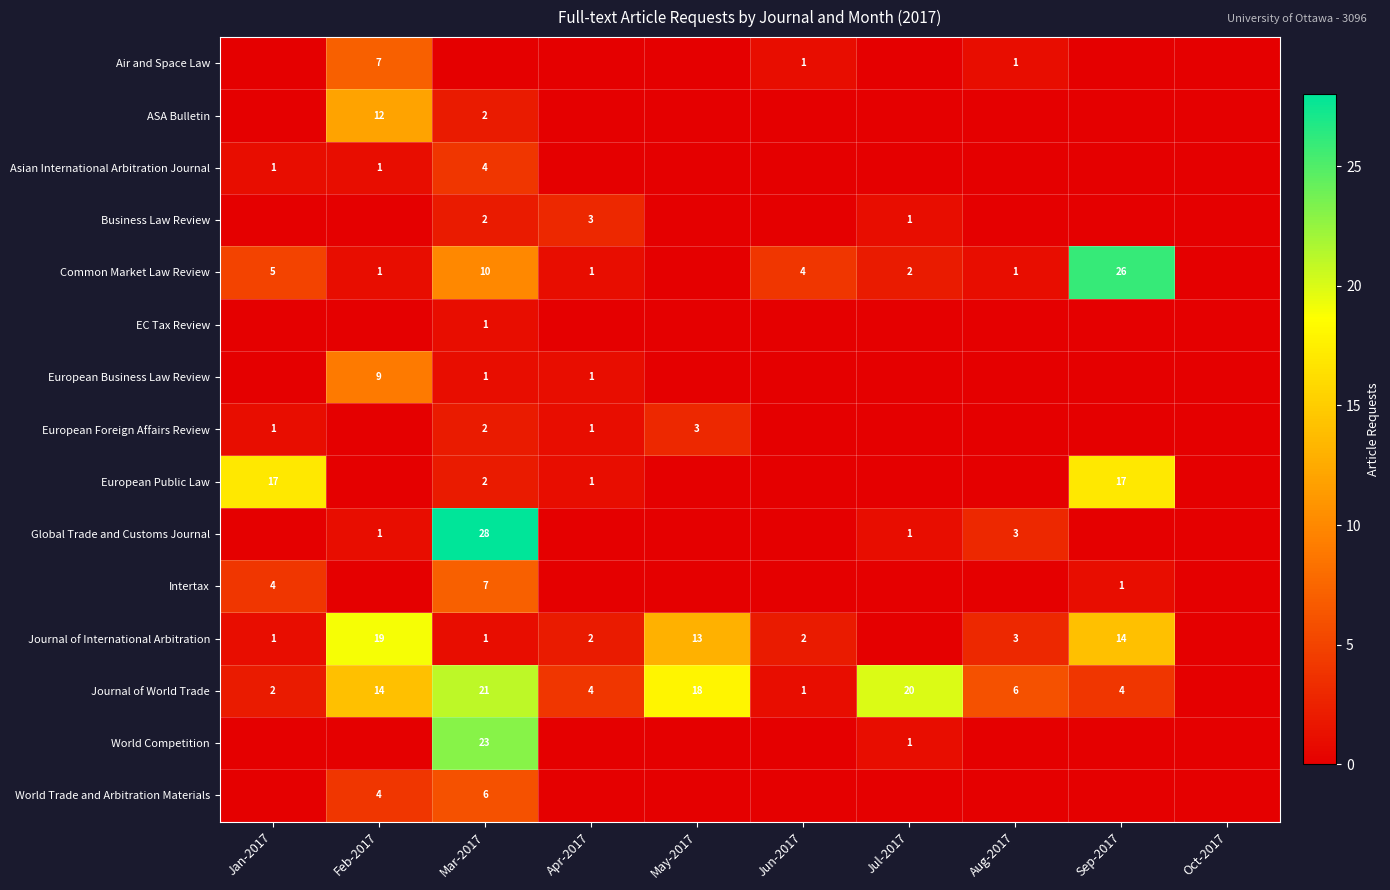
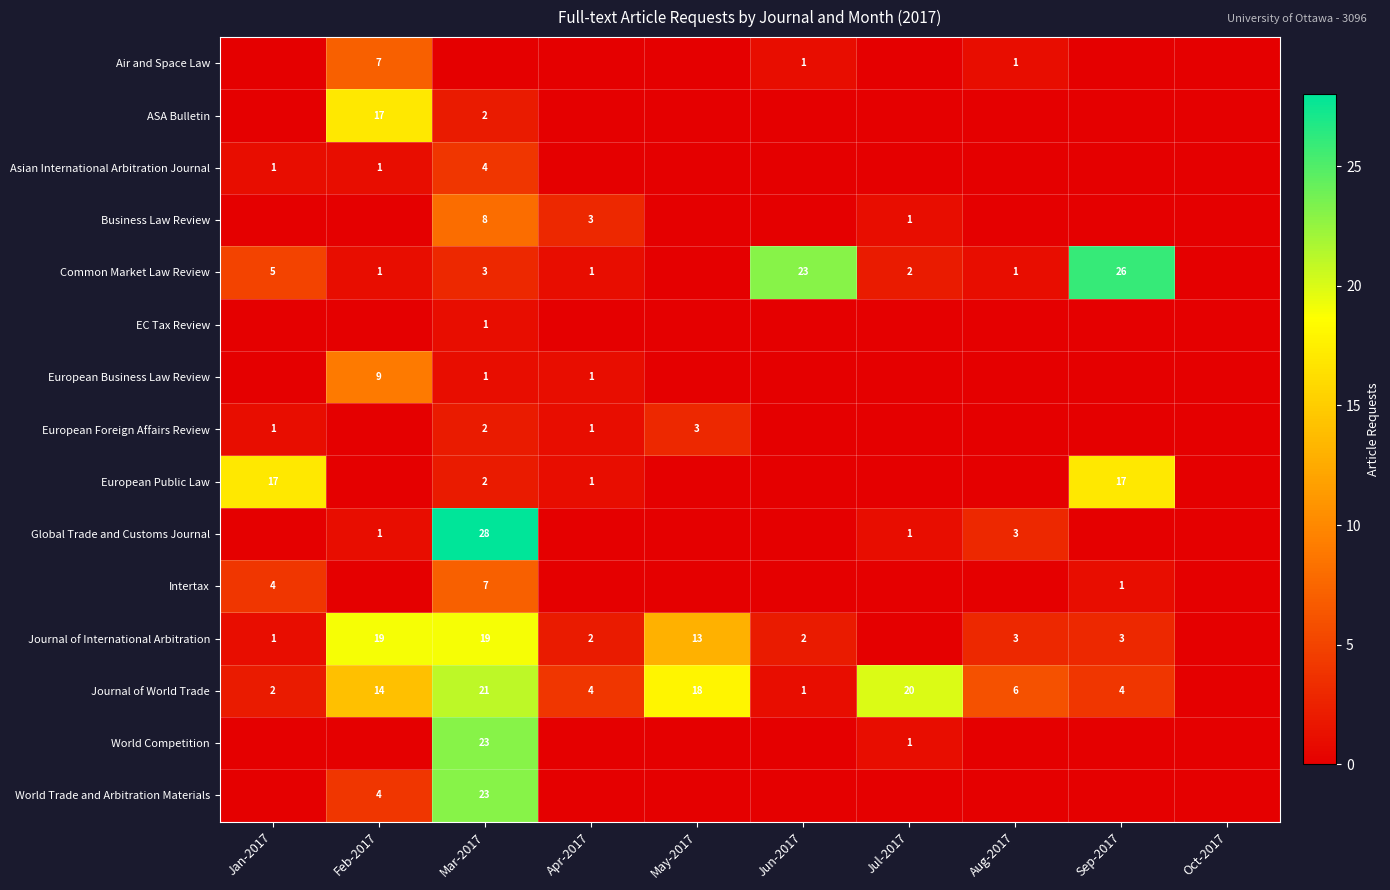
  {
    "Air and Space Law": {
      "Feb-2017": 7,
      "Jun-2017": 1,
      "Aug-2017": 1
    },
    "ASA Bulletin": {
-     "Feb-2017": 12,
+     "Feb-2017": 17,
      "Mar-2017": 2
    },
    "Asian International Arbitration Journal": {
      "Jan-2017": 1,
      "Feb-2017": 1,
      "Mar-2017": 4
    },
    "Business Law Review": {
-     "Mar-2017": 2,
+     "Mar-2017": 8,
      "Apr-2017": 3,
      "Jul-2017": 1
    },
    "Common Market Law Review": {
      "Jan-2017": 5,
      "Feb-2017": 1,
-     "Mar-2017": 10,
+     "Mar-2017": 3,
      "Apr-2017": 1,
-     "Jun-2017": 4,
+     "Jun-2017": 23,
      "Jul-2017": 2,
      "Aug-2017": 1,
      "Sep-2017": 26
    },
    "EC Tax Review": {
      "Mar-2017": 1
    },
    "European Business Law Review": {
      "Feb-2017": 9,
      "Mar-2017": 1,
      "Apr-2017": 1
    },
    "European Foreign Affairs Review": {
      "Jan-2017": 1,
      "Mar-2017": 2,
      "Apr-2017": 1,
      "May-2017": 3
    },
    "European Public Law": {
      "Jan-2017": 17,
      "Mar-2017": 2,
      "Apr-2017": 1,
      "Sep-2017": 17
    },
    "Global Trade and Customs Journal": {
      "Feb-2017": 1,
      "Mar-2017": 28,
      "Jul-2017": 1,
      "Aug-2017": 3
    },
    "Intertax": {
      "Jan-2017": 4,
      "Mar-2017": 7,
      "Sep-2017": 1
    },
    "Journal of International Arbitration": {
      "Jan-2017": 1,
      "Feb-2017": 19,
-     "Mar-2017": 1,
+     "Mar-2017": 19,
      "Apr-2017": 2,
      "May-2017": 13,
      "Jun-2017": 2,
      "Aug-2017": 3,
-     "Sep-2017": 14
+     "Sep-2017": 3
    },
    "Journal of World Trade": {
      "Jan-2017": 2,
      "Feb-2017": 14,
      "Mar-2017": 21,
      "Apr-2017": 4,
      "May-2017": 18,
      "Jun-2017": 1,
      "Jul-2017": 20,
      "Aug-2017": 6,
      "Sep-2017": 4
    },
    "World Competition": {
      "Mar-2017": 23,
      "Jul-2017": 1
    },
    "World Trade and Arbitration Materials": {
      "Feb-2017": 4,
-     "Mar-2017": 6
+     "Mar-2017": 23
    }
  }
